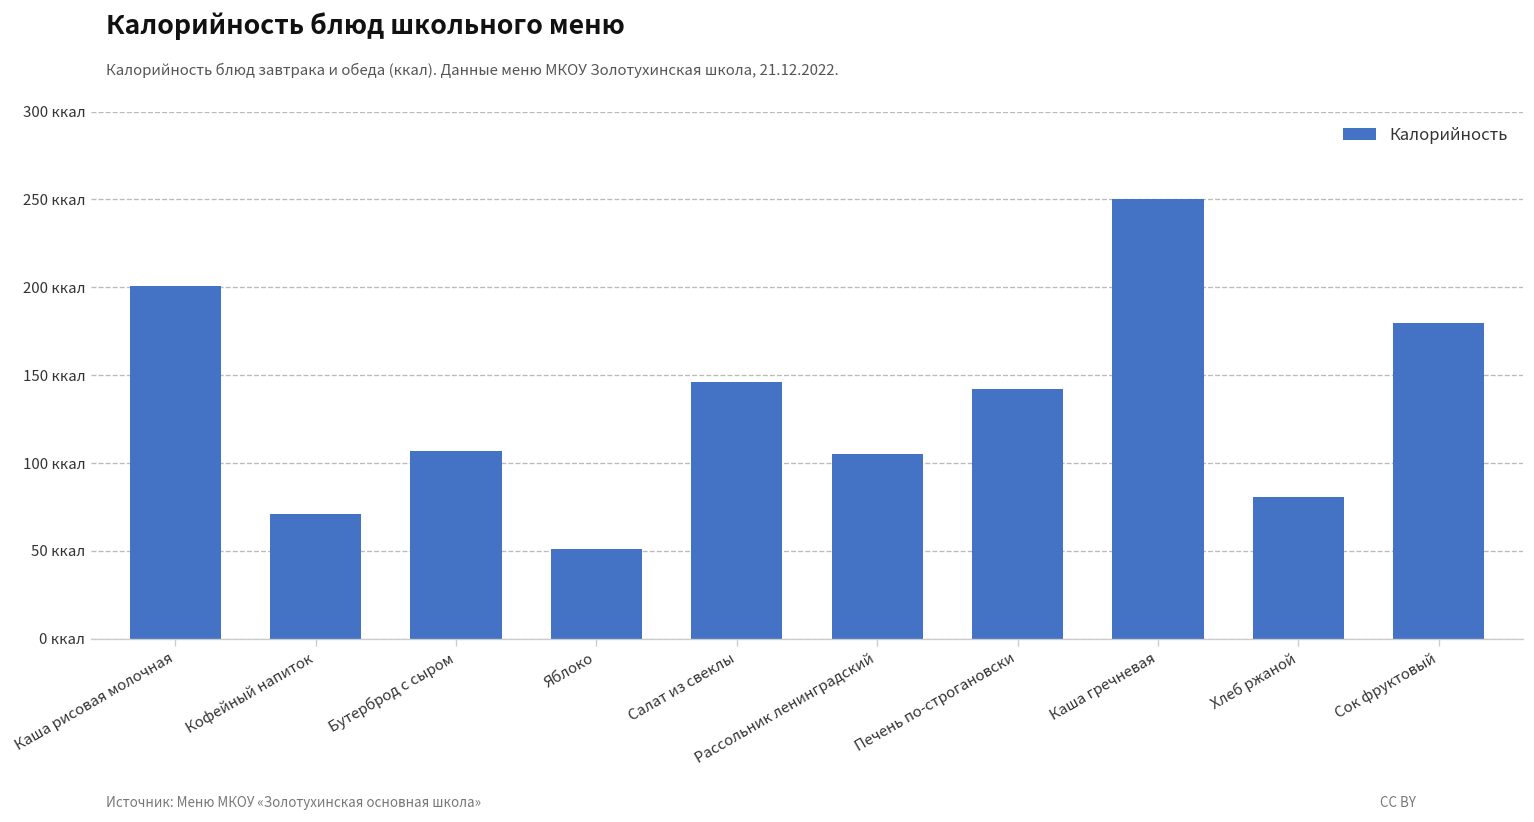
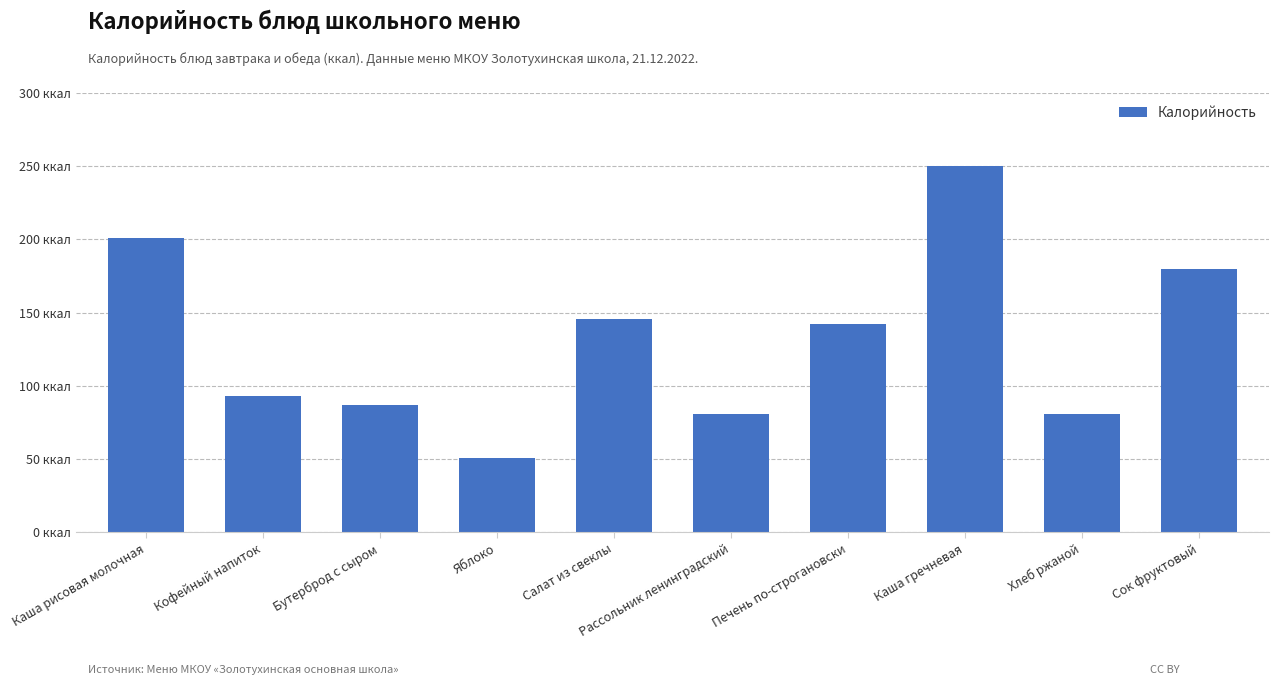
  {
    "Каша рисовая молочная": "201 ккал",
-   "Кофейный напиток": "71 ккал",
-   "Бутерброд с сыром": "107 ккал",
+   "Кофейный напиток": "93 ккал",
+   "Бутерброд с сыром": "87 ккал",
    "Яблоко": "51 ккал",
    "Салат из свеклы": "146 ккал",
-   "Рассольник ленинградский": "105 ккал",
+   "Рассольник ленинградский": "81 ккал",
    "Печень по-строгановски": "142 ккал",
    "Каша гречневая": "250 ккал",
    "Хлеб ржаной": "81 ккал",
    "Сок фруктовый": "180 ккал"
  }
